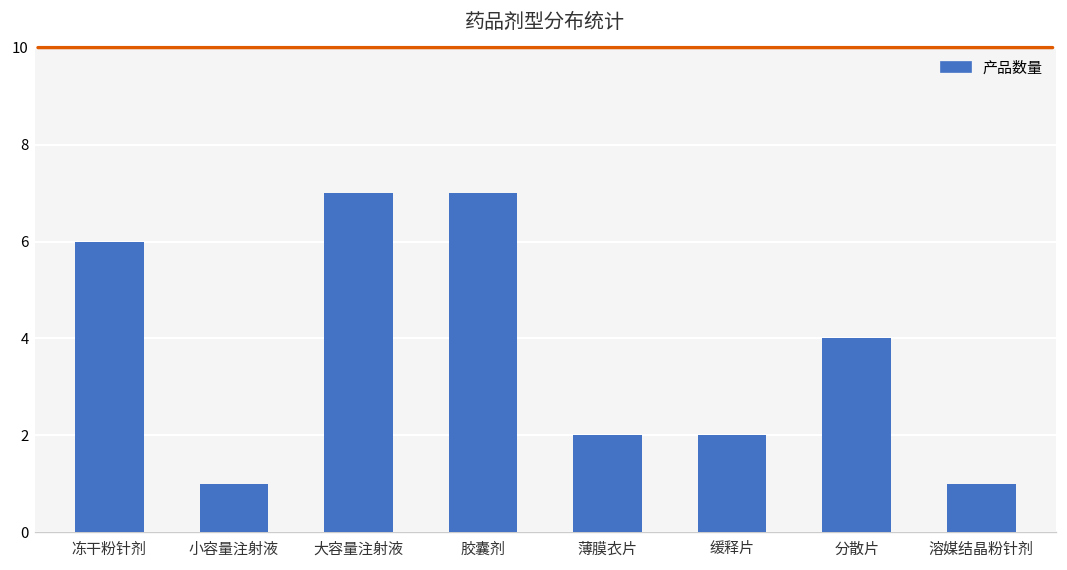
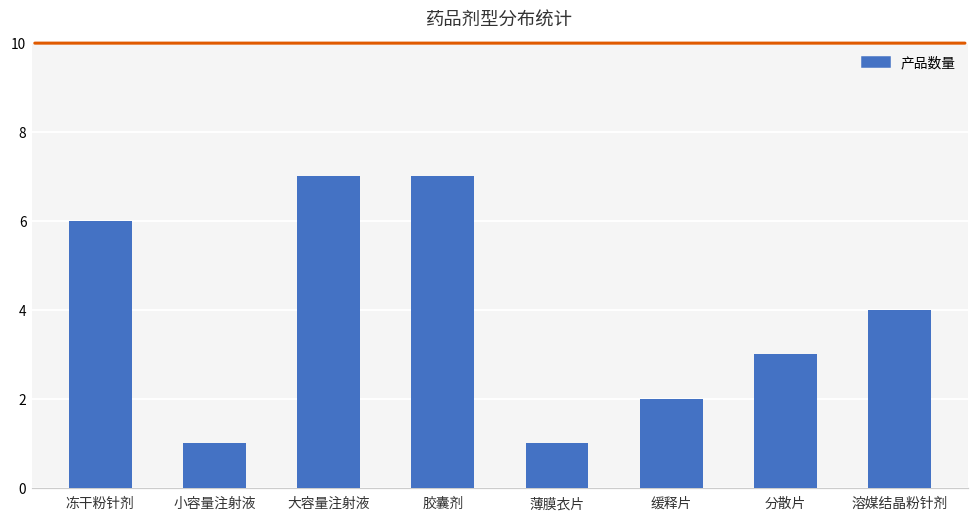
  {
    "冻干粉针剂": 6,
    "小容量注射液": 1,
    "大容量注射液": 7,
    "胶囊剂": 7,
-   "薄膜衣片": 2,
+   "薄膜衣片": 1,
    "缓释片": 2,
-   "分散片": 4,
-   "溶媒结晶粉针剂": 1
+   "分散片": 3,
+   "溶媒结晶粉针剂": 4
  }
